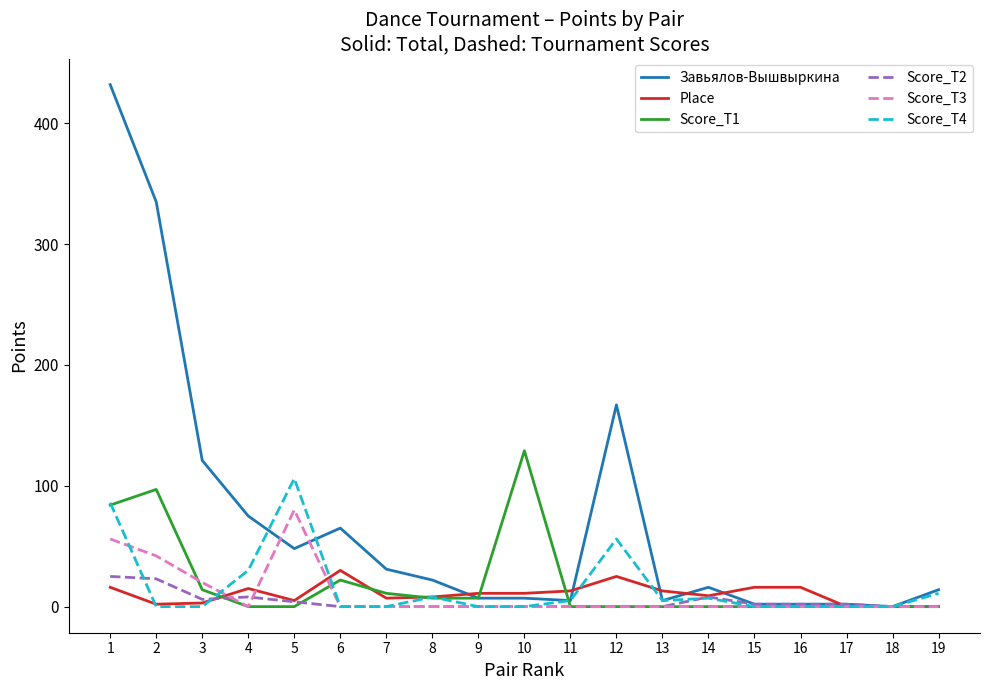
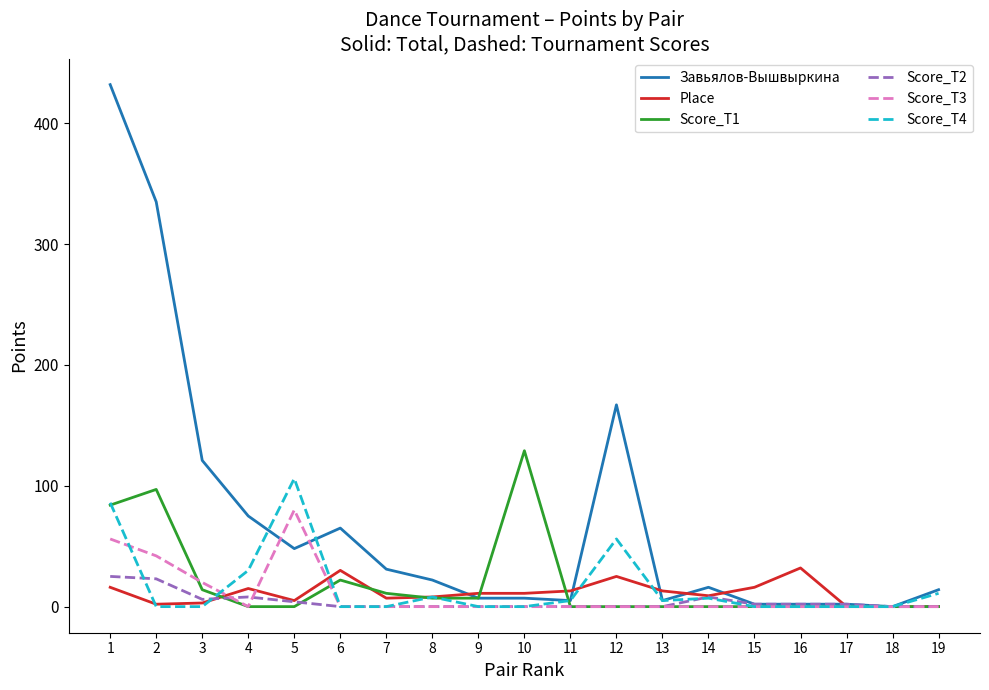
  {
    "Завьялов-Вышвыркина": {
      "1": 432,
      "2": 335,
      "3": 121,
      "4": 75,
      "5": 48,
      "6": 65,
      "7": 31,
      "8": 22,
      "10": 7,
      "12": 167,
      "14": 16,
      "19": 14
    },
    "Place": {
      "1": 16,
      "3": 3,
      "4": 15,
      "6": 30,
      "7": 7,
      "9": 11,
      "10": 11,
      "11": 13,
      "12": 25,
      "13": 13,
      "15": 16,
-     "16": 16
+     "16": 32
    },
    "Score_T1": {
      "2": 97,
      "3": 14,
      "5": 0,
      "6": 22,
      "7": 11,
      "10": 129
    },
    "Score_T2": {
      "1": 25,
      "2": 23,
      "3": 6,
      "4": 8
    },
    "Score_T3": {
      "1": 56,
      "2": 42,
      "3": 20,
      "5": 80
    },
    "Score_T4": {
      "3": 0,
      "4": 30,
      "5": 106,
      "12": 56,
      "19": 11
    }
  }
